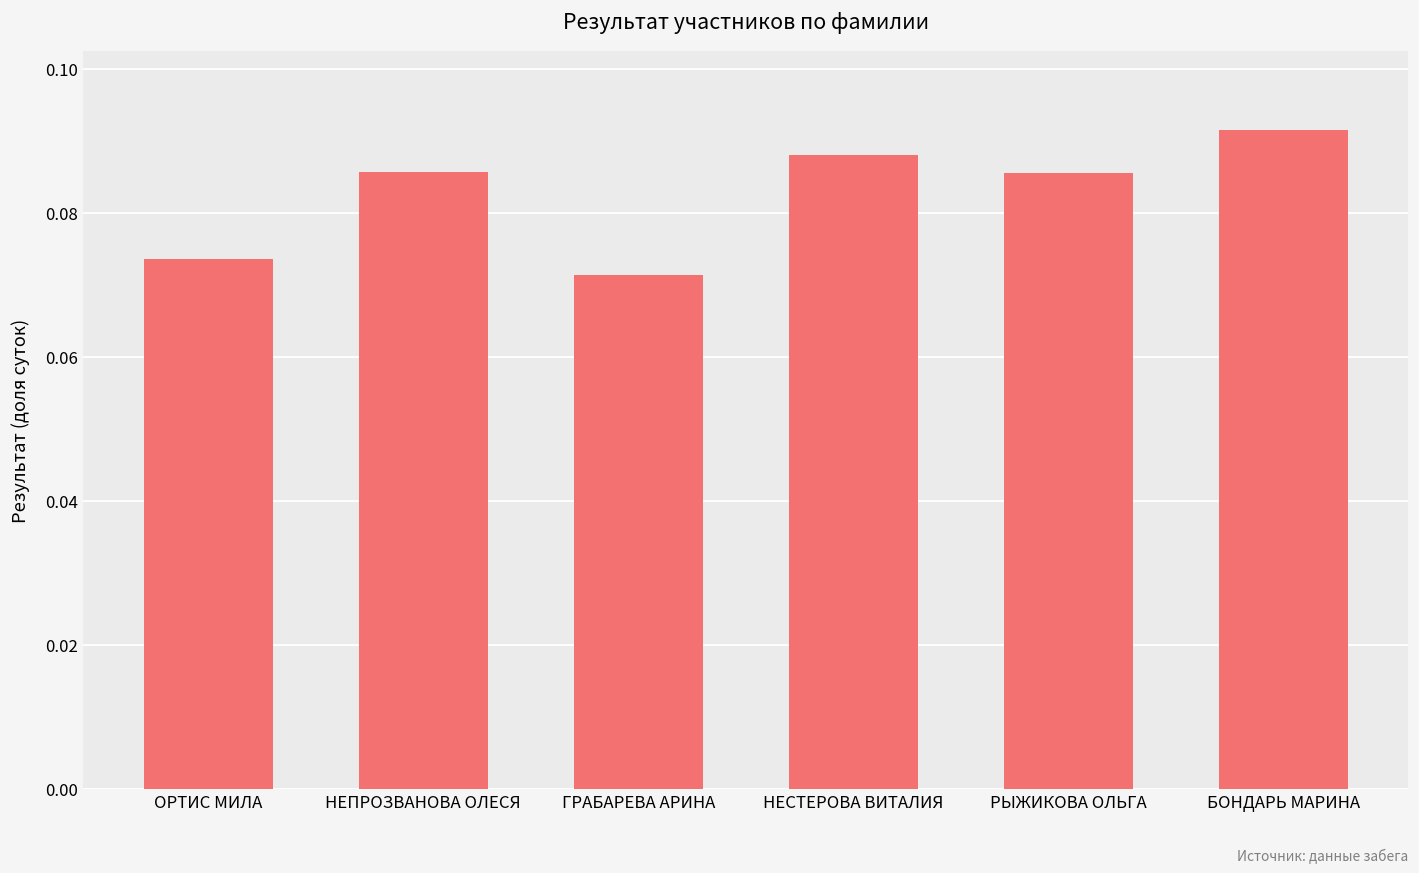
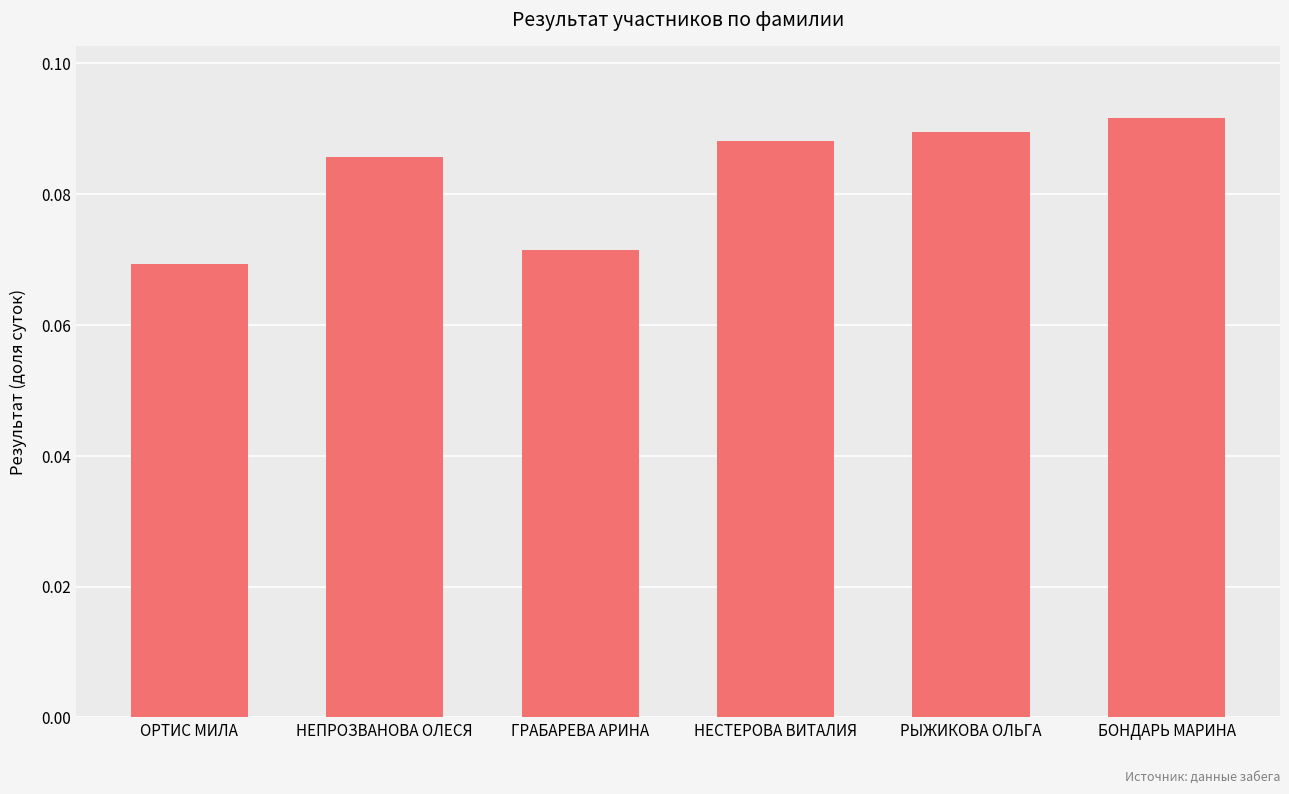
  {
-   "ОРТИС МИЛА": 0.074,
+   "ОРТИС МИЛА": 0.069,
    "НЕПРОЗВАНОВА ОЛЕСЯ": 0.086,
    "ГРАБАРЕВА АРИНА": 0.071,
    "НЕСТЕРОВА ВИТАЛИЯ": 0.088,
-   "РЫЖИКОВА ОЛЬГА": 0.086,
+   "РЫЖИКОВА ОЛЬГА": 0.089,
    "БОНДАРЬ МАРИНА": 0.092
  }
